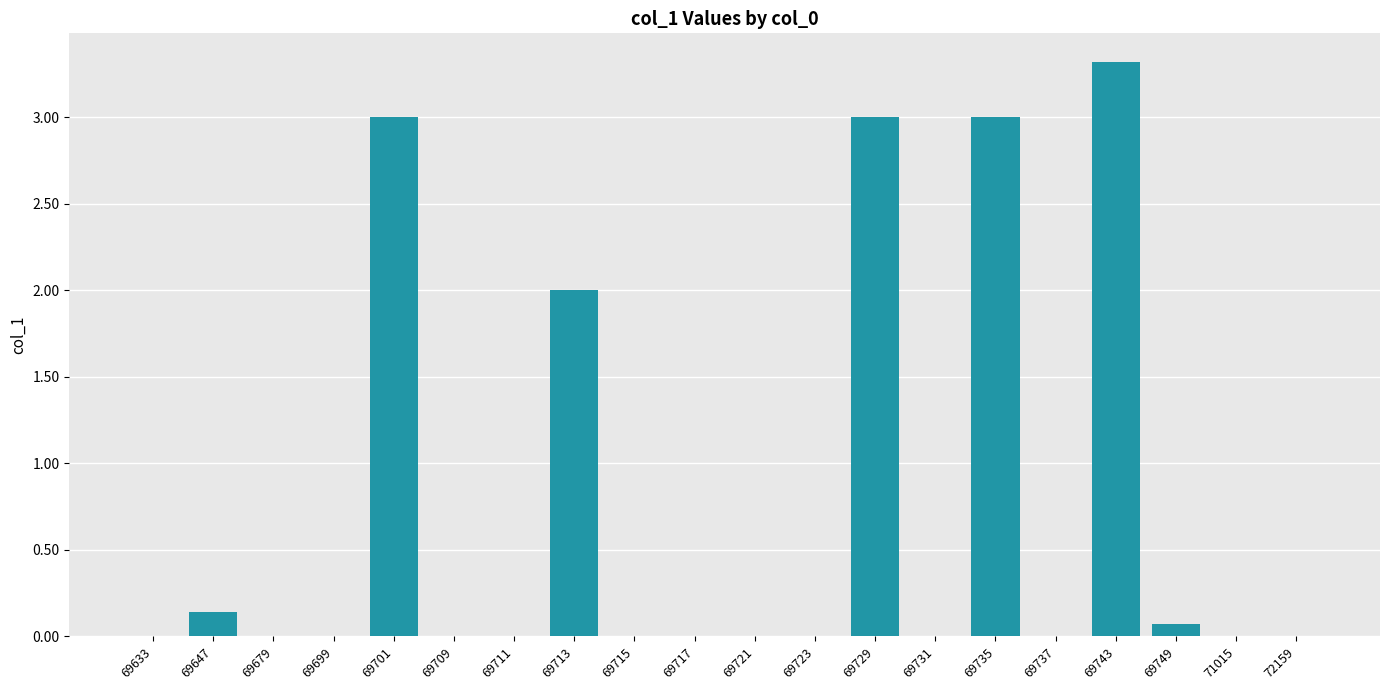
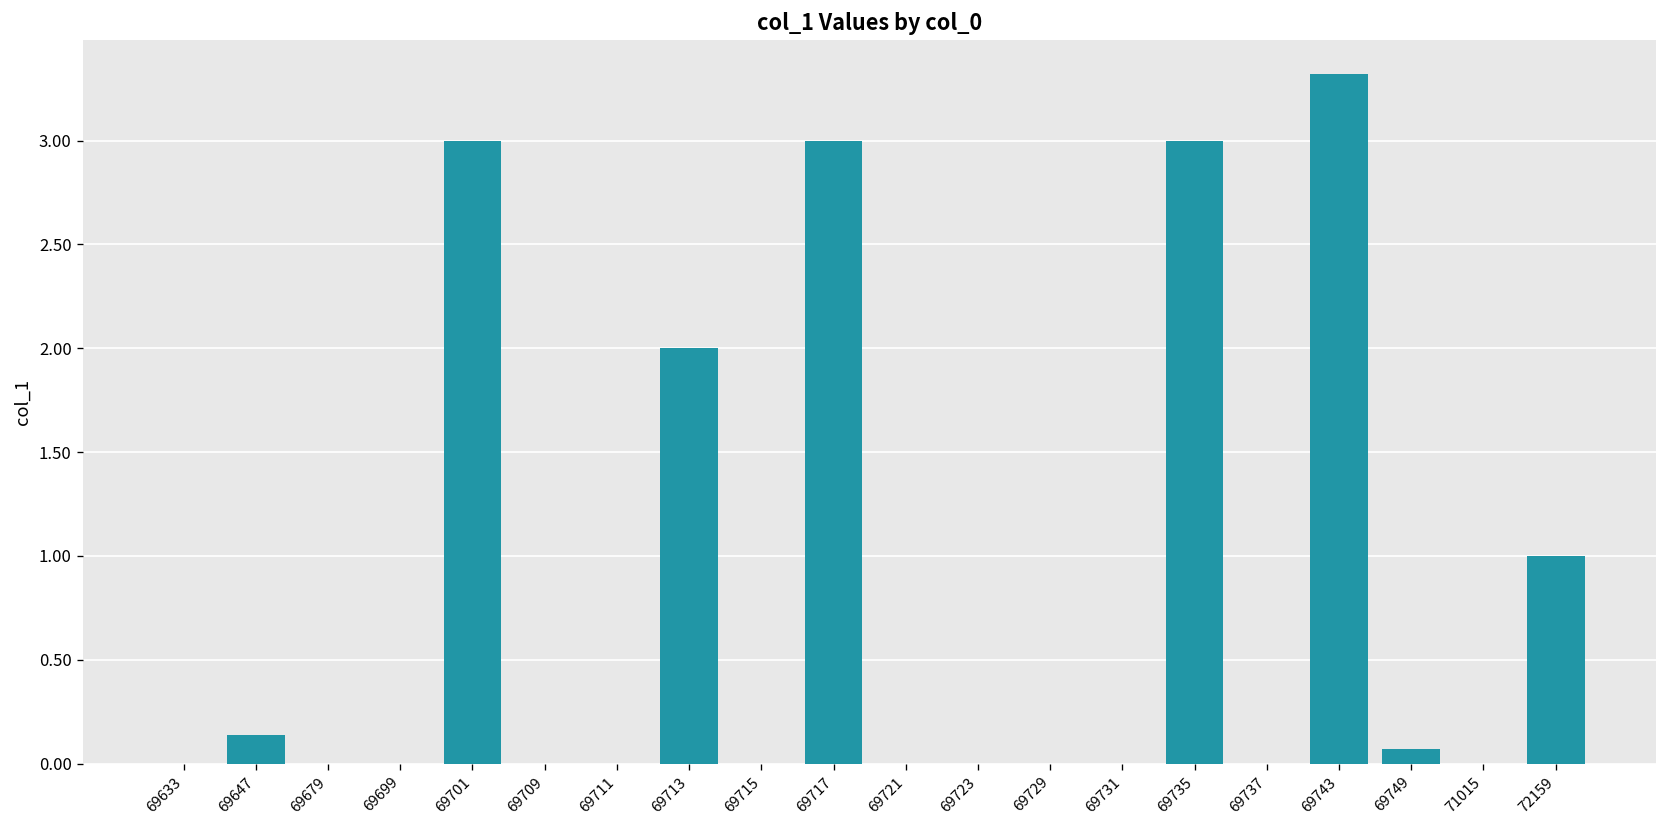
  {
    "69633": 0,
    "69647": 0.14,
    "69679": 0,
    "69699": 0,
    "69701": 3,
    "69709": 0,
    "69711": 0,
    "69713": 2,
    "69715": 0,
-   "69717": 0,
+   "69717": 3,
    "69721": 0,
    "69723": 0,
-   "69729": 3,
+   "69729": 0,
    "69731": 0,
    "69735": 3,
    "69737": 0,
    "69743": 3.32,
    "69749": 0.07,
    "71015": 0,
-   "72159": 0
+   "72159": 1
  }
